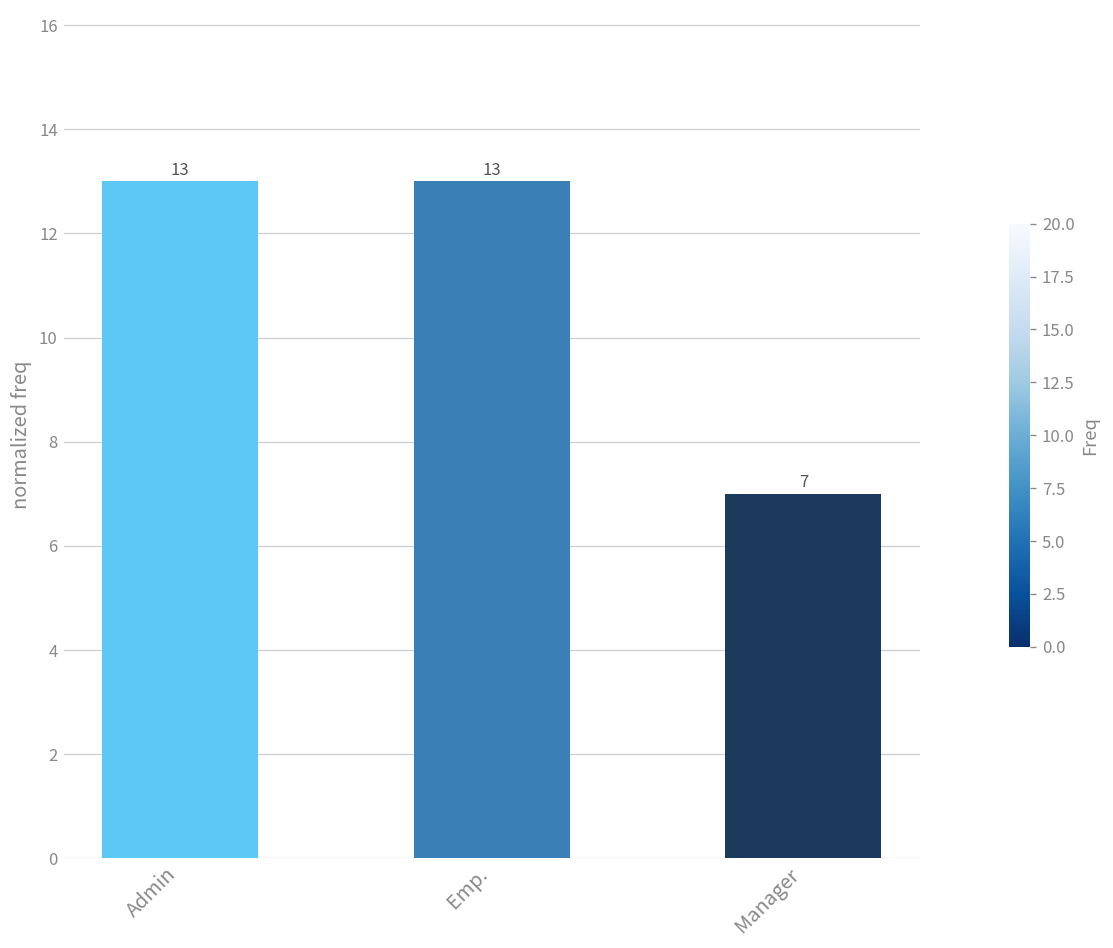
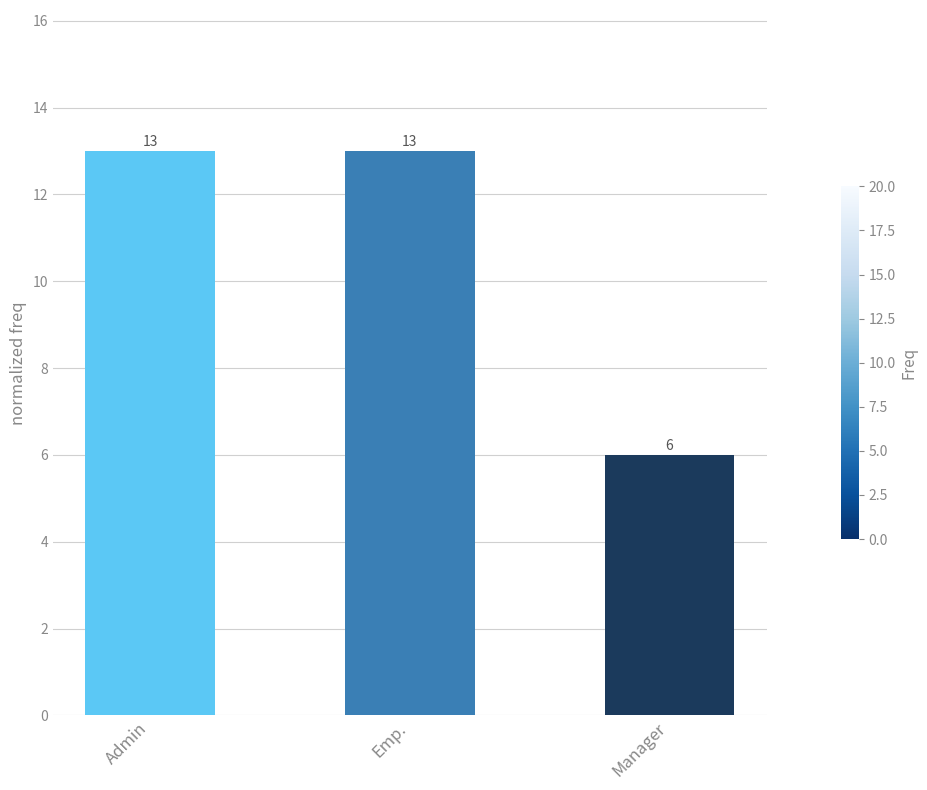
  {
    "Admin": 13,
    "Emp.": 13,
-   "Manager": 7
+   "Manager": 6
  }
